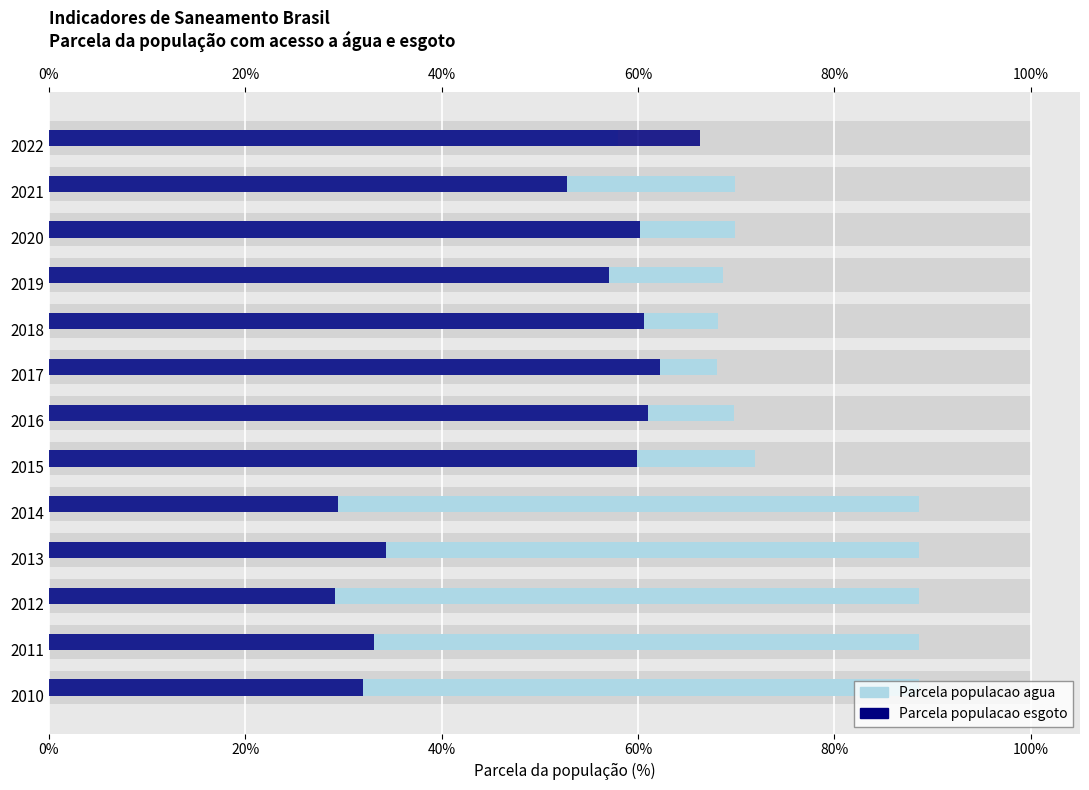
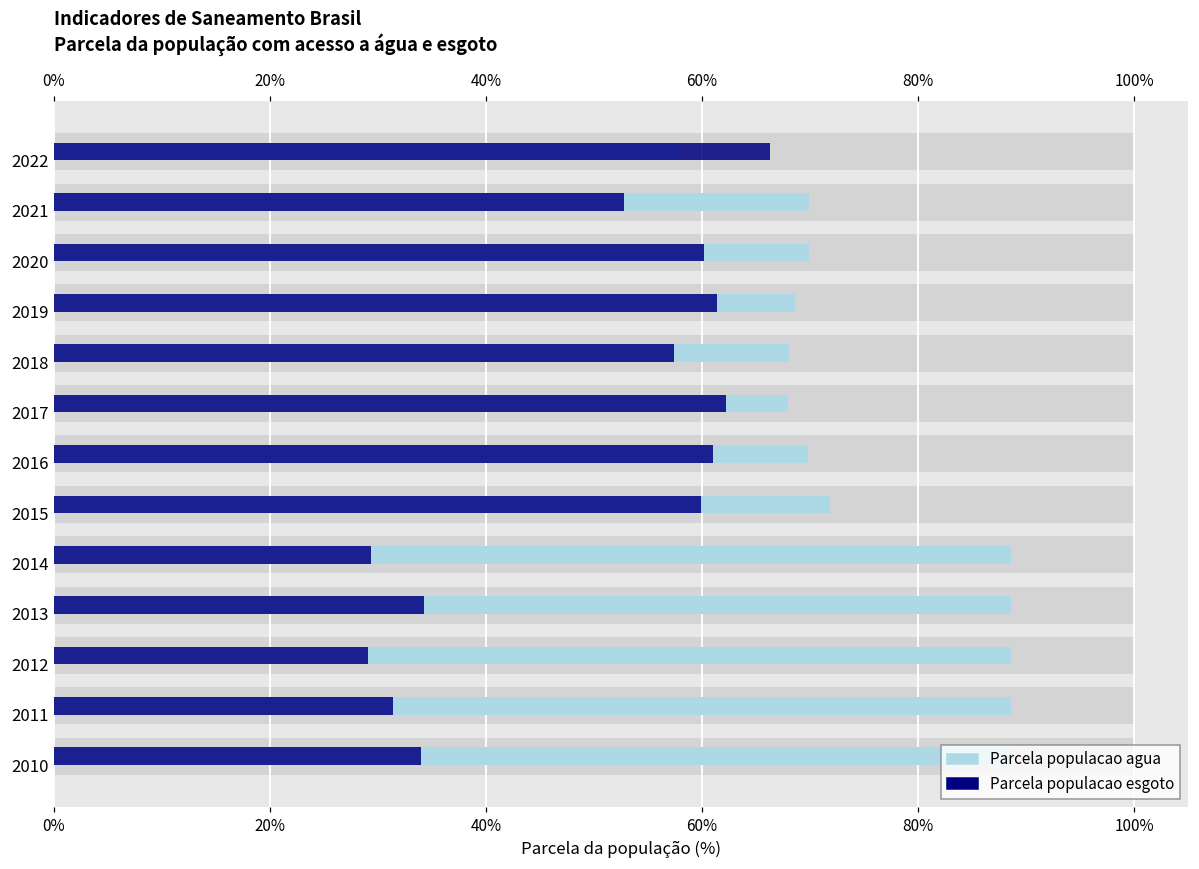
  {
    "Parcela populacao esgoto": {
-     "2019": "57%",
-     "2018": "61%",
-     "2011": "33%",
-     "2010": "32%"
+     "2019": "61%",
+     "2018": "57%",
+     "2011": "31%",
+     "2010": "34%"
    }
  }
